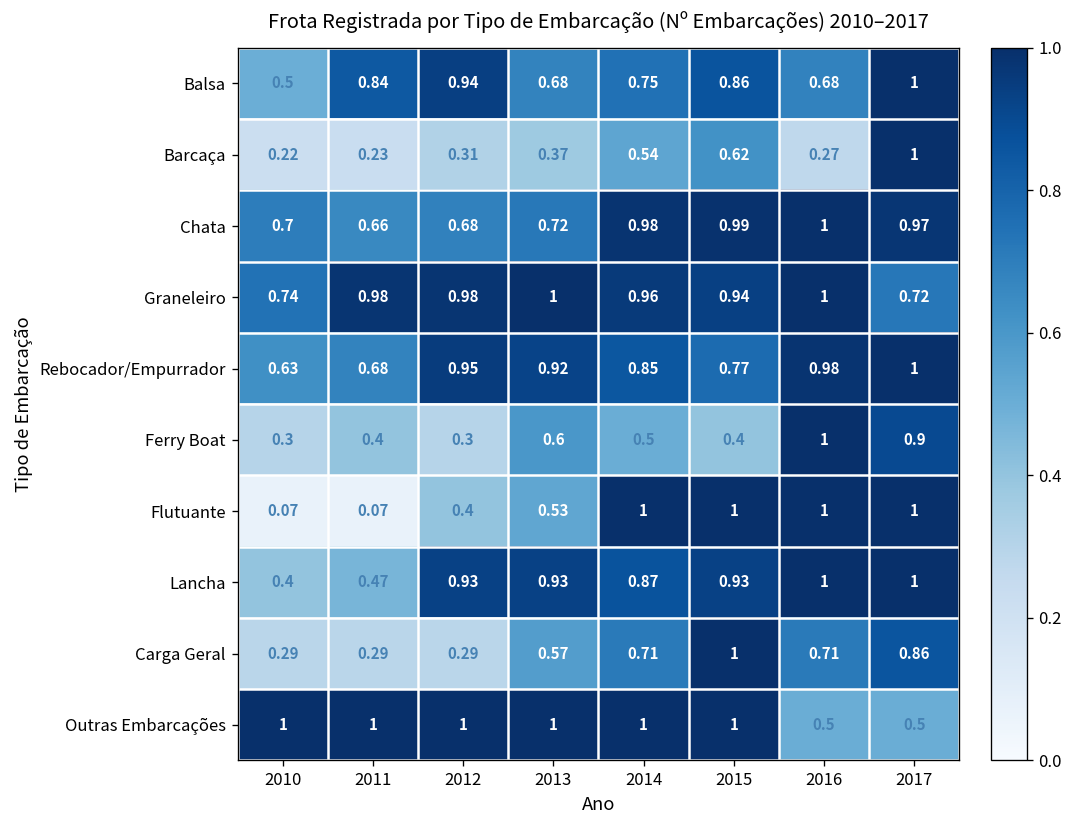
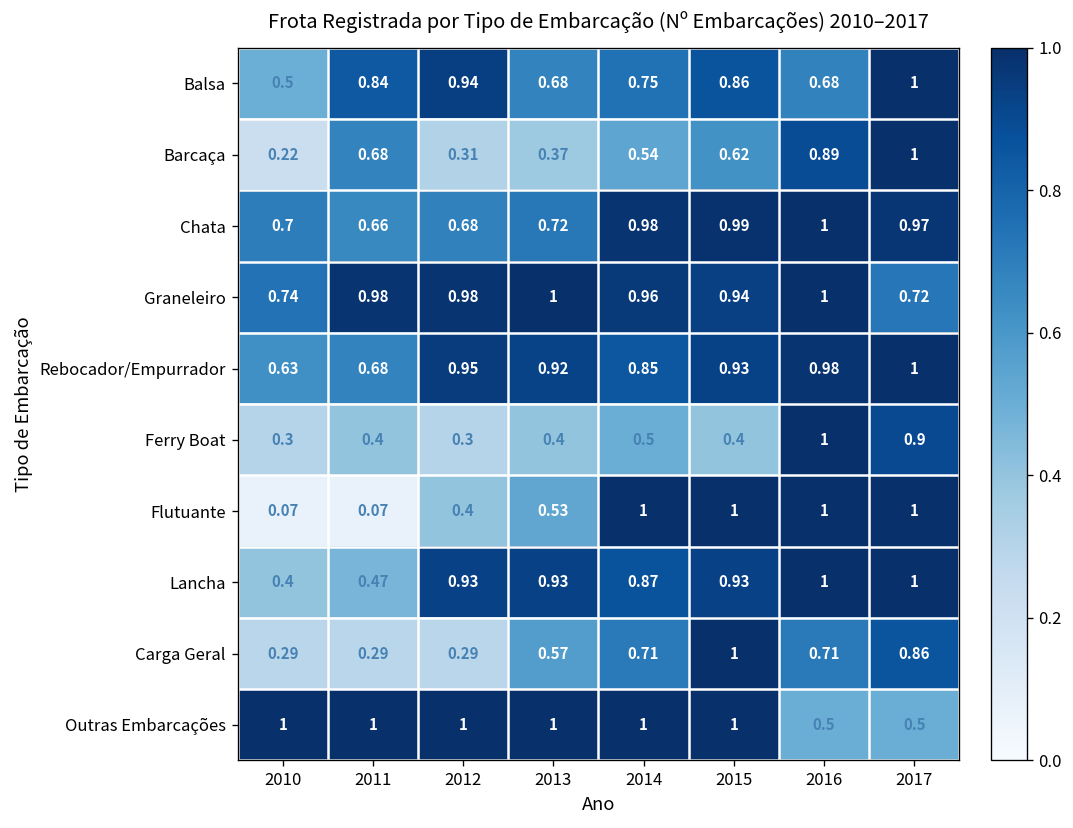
  {
    "Balsa": {
      "2011": 0.84,
      "2012": 0.94,
      "2013": 0.68,
      "2014": 0.75,
      "2015": 0.86,
      "2016": 0.68,
      "2017": 1
    },
    "Barcaça": {
      "2010": 0.22,
-     "2011": 0.23,
+     "2011": 0.68,
      "2012": 0.31,
      "2013": 0.37,
      "2014": 0.54,
      "2015": 0.62,
-     "2016": 0.27,
+     "2016": 0.89,
      "2017": 1
    },
    "Chata": {
      "2010": 0.7,
      "2011": 0.66,
      "2012": 0.68,
      "2013": 0.72,
      "2014": 0.98,
      "2015": 0.99,
      "2016": 1,
      "2017": 0.97
    },
    "Graneleiro": {
      "2010": 0.74,
      "2011": 0.98,
      "2012": 0.98,
      "2013": 1,
      "2014": 0.96,
      "2015": 0.94,
      "2016": 1,
      "2017": 0.72
    },
    "Rebocador/Empurrador": {
      "2010": 0.63,
      "2011": 0.68,
      "2012": 0.95,
      "2013": 0.92,
      "2014": 0.85,
-     "2015": 0.77,
+     "2015": 0.93,
      "2016": 0.98,
      "2017": 1
    },
    "Ferry Boat": {
      "2010": 0.3,
      "2011": 0.4,
      "2012": 0.3,
-     "2013": 0.6,
+     "2013": 0.4,
      "2015": 0.4,
      "2016": 1,
      "2017": 0.9
    },
    "Flutuante": {
      "2010": 0.07,
      "2011": 0.07,
      "2012": 0.4,
      "2013": 0.53,
      "2014": 1,
      "2015": 1,
      "2016": 1,
      "2017": 1
    },
    "Lancha": {
      "2010": 0.4,
      "2011": 0.47,
      "2012": 0.93,
      "2013": 0.93,
      "2014": 0.87,
      "2015": 0.93,
      "2016": 1,
      "2017": 1
    },
    "Carga Geral": {
      "2010": 0.29,
      "2011": 0.29,
      "2012": 0.29,
      "2013": 0.57,
      "2014": 0.71,
      "2015": 1,
      "2016": 0.71,
      "2017": 0.86
    },
    "Outras Embarcações": {
      "2010": 1,
      "2011": 1,
      "2012": 1,
      "2013": 1,
      "2014": 1,
      "2015": 1
    }
  }
